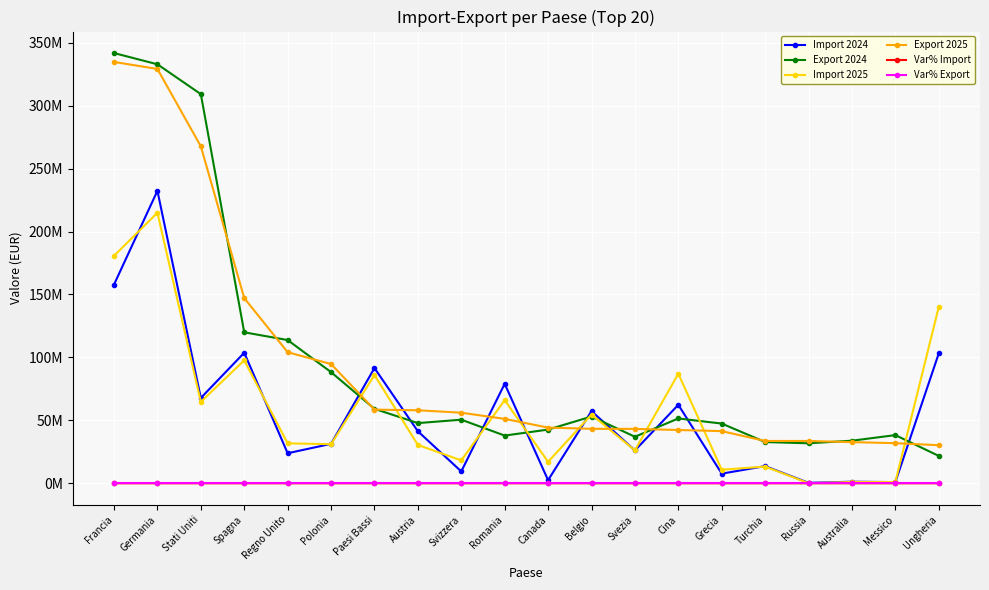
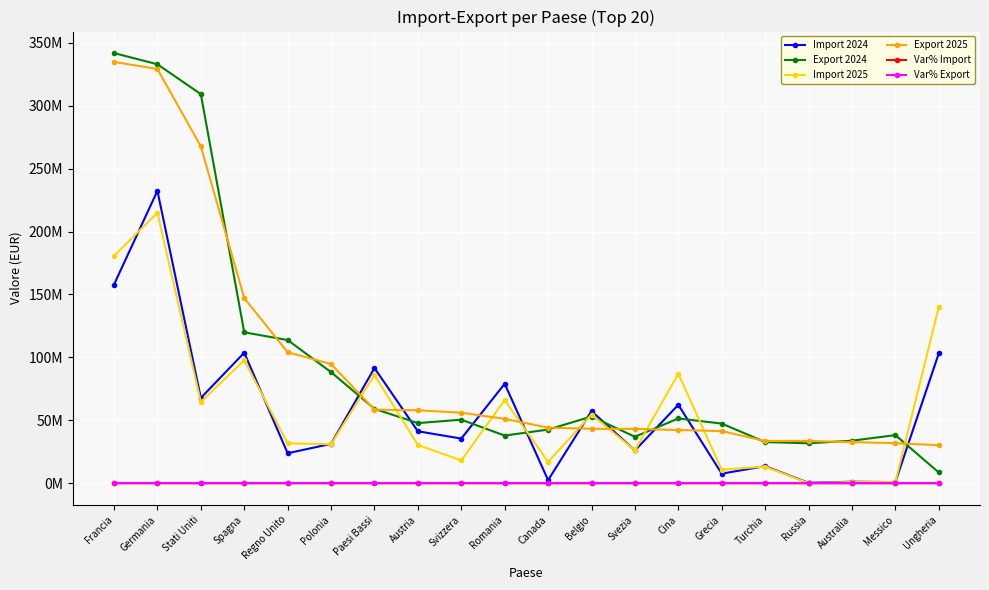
  {
    "Import 2024": {
      "Francia": 158000000,
      "Germania": 232000000,
      "Stati Uniti": 68000000,
      "Spagna": 104000000,
      "Regno Unito": 24000000,
      "Paesi Bassi": 92000000,
      "Austria": 41000000,
-     "Svizzera": 9000000,
+     "Svizzera": 36000000,
      "Romania": 79000000,
      "Canada": 2000000,
      "Belgio": 57000000,
      "Cina": 62000000,
      "Grecia": 8000000,
      "Ungheria": 103000000
    },
    "Export 2024": {
      "Francia": 342000000,
      "Germania": 333000000,
      "Stati Uniti": 309000000,
      "Spagna": 120000000,
      "Regno Unito": 114000000,
      "Polonia": 88000000,
      "Austria": 48000000,
      "Svizzera": 51000000,
      "Romania": 38000000,
      "Svezia": 37000000,
      "Cina": 51000000,
      "Grecia": 47000000,
      "Messico": 38000000,
-     "Ungheria": 22000000
+     "Ungheria": 9000000
    },
    "Var% Export": {
      "Francia": 0,
      "Germania": 0,
      "Stati Uniti": 0,
      "Spagna": 0,
      "Regno Unito": 0,
      "Polonia": 0,
      "Paesi Bassi": 0,
      "Austria": 0,
      "Svizzera": 0,
      "Romania": 0,
      "Canada": 0,
      "Belgio": 0,
      "Svezia": 0,
      "Cina": 0,
      "Grecia": 0,
      "Turchia": 0,
      "Ungheria": 0
    }
  }
